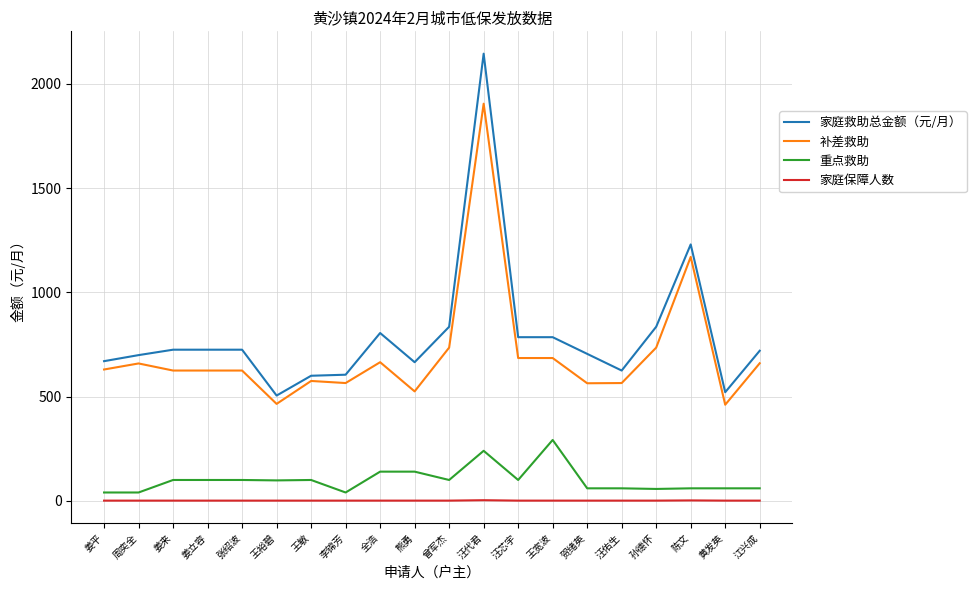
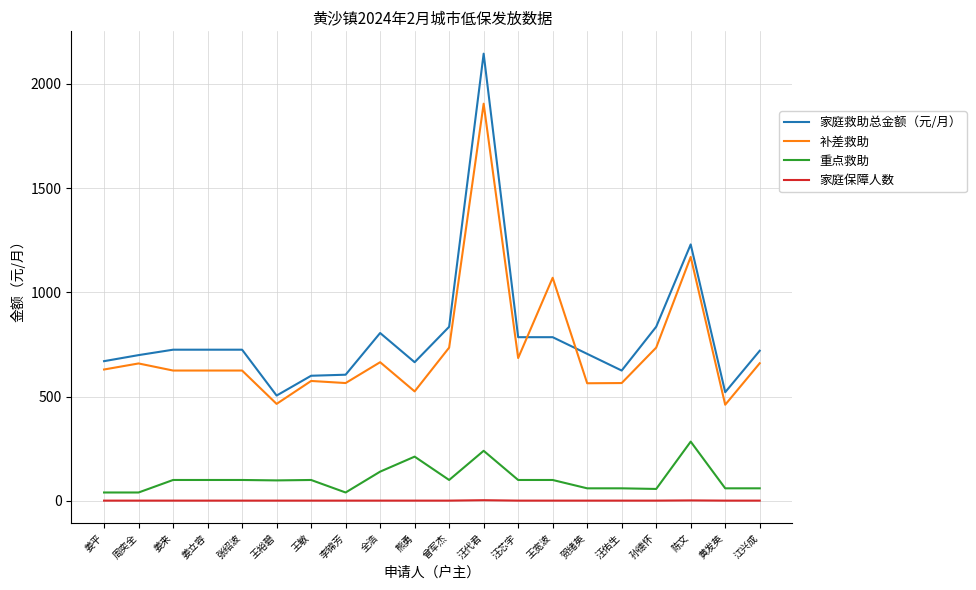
  {
    "家庭救助总金额（元/月）": {
      "姜平": 670,
      "周奕全": 700,
      "姜来": 730,
      "姜立容": 730,
      "张绍波": 730,
      "王裕碧": 510,
      "王敏": 600,
      "李锦芳": 610,
      "全浩": 810,
      "熊勇": 670,
      "曾军杰": 840,
      "汪代君": 2150,
      "汪芯宇": 790,
      "王宽波": 790,
      "贺绪英": 710,
      "汪佑生": 630,
      "孙德怀": 840,
      "陈文": 1230,
      "黄发英": 520,
      "江兴成": 720
    },
    "补差救助": {
      "姜平": 630,
      "周奕全": 660,
      "姜来": 630,
      "姜立容": 630,
      "张绍波": 630,
      "王裕碧": 470,
      "王敏": 580,
      "李锦芳": 570,
      "全浩": 670,
      "熊勇": 530,
      "曾军杰": 740,
      "汪代君": 1910,
      "汪芯宇": 690,
-     "王宽波": 690,
+     "王宽波": 1070,
      "贺绪英": 560,
      "汪佑生": 570,
      "孙德怀": 740,
      "陈文": 1170,
      "黄发英": 460,
      "江兴成": 660
    },
    "重点救助": {
      "姜平": 40,
      "周奕全": 40,
      "姜来": 100,
      "姜立容": 100,
      "张绍波": 100,
      "王裕碧": 100,
      "王敏": 100,
      "李锦芳": 40,
      "全浩": 140,
-     "熊勇": 140,
+     "熊勇": 210,
      "曾军杰": 100,
      "汪代君": 240,
      "汪芯宇": 100,
-     "王宽波": 290,
+     "王宽波": 100,
      "贺绪英": 60,
      "汪佑生": 60,
      "孙德怀": 60,
-     "陈文": 60,
+     "陈文": 280,
      "黄发英": 60,
      "江兴成": 60
    },
    "家庭保障人数": {
      "姜平": 0,
      "周奕全": 0,
      "姜来": 0,
      "姜立容": 0,
      "张绍波": 0,
      "王裕碧": 0,
      "王敏": 0,
      "李锦芳": 0,
      "全浩": 0,
      "熊勇": 0,
      "曾军杰": 0,
      "汪代君": 0,
      "汪芯宇": 0,
      "王宽波": 0,
      "贺绪英": 0,
      "汪佑生": 0,
      "孙德怀": 0,
      "陈文": 0,
      "黄发英": 0,
      "江兴成": 0
    }
  }
